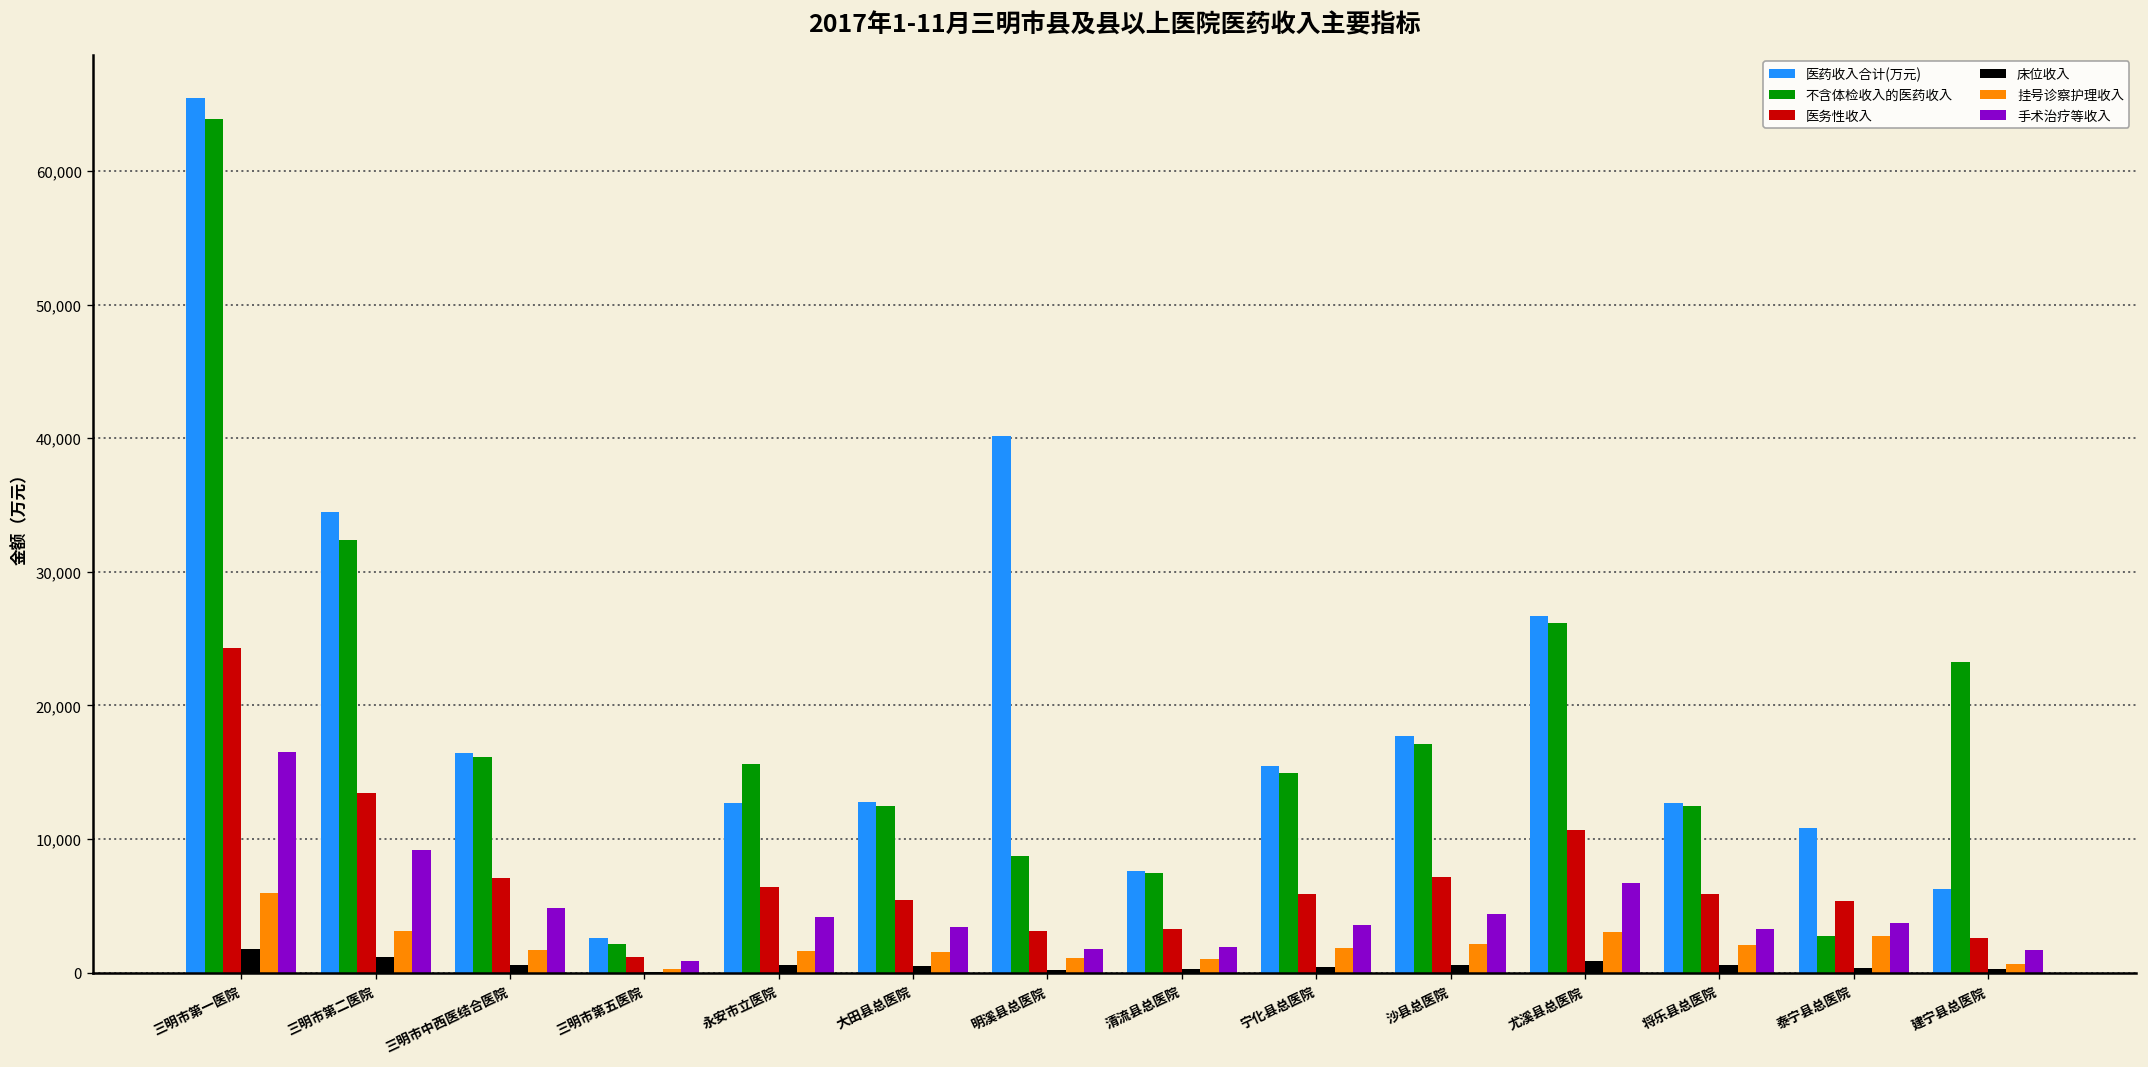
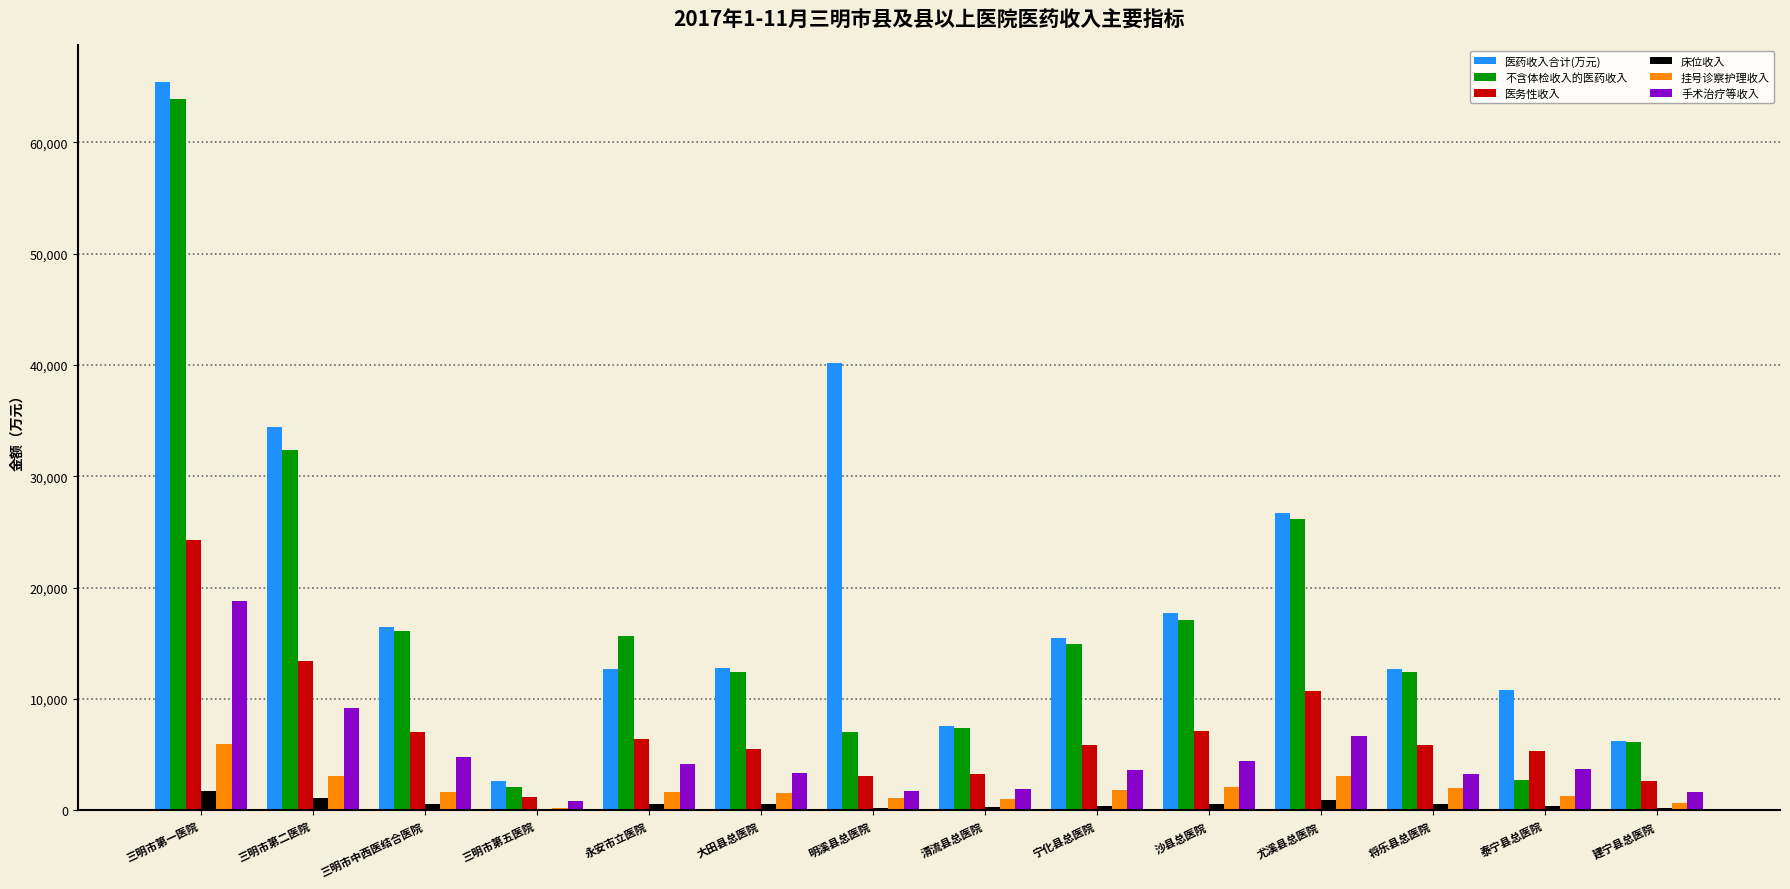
  {
    "医药收入合计(万元)": {
      "三明市第一医院": "65,400",
      "三明市第二医院": "34,400",
      "三明市中西医结合医院": "16,400",
      "三明市第五医院": "2,600",
      "永安市立医院": "12,700",
      "大田县总医院": "12,800",
      "明溪县总医院": "40,200",
      "清流县总医院": "7,600",
      "宁化县总医院": "15,500",
      "沙县总医院": "17,700",
      "尤溪县总医院": "26,700",
      "将乐县总医院": "12,700",
      "泰宁县总医院": "10,800",
      "建宁县总医院": "6,200"
    },
    "不含体检收入的医药收入": {
      "三明市第一医院": "63,900",
      "三明市第二医院": "32,400",
      "三明市中西医结合医院": "16,100",
      "三明市第五医院": "2,200",
      "永安市立医院": "15,600",
      "大田县总医院": "12,500",
-     "明溪县总医院": "8,800",
+     "明溪县总医院": "7,100",
      "清流县总医院": "7,400",
      "宁化县总医院": "14,900",
      "沙县总医院": "17,100",
      "尤溪县总医院": "26,200",
      "将乐县总医院": "12,500",
      "泰宁县总医院": "2,700",
-     "建宁县总医院": "23,300"
+     "建宁县总医院": "6,100"
    },
    "医务性收入": {
      "三明市第一医院": "24,300",
      "三明市第二医院": "13,500",
      "三明市中西医结合医院": "7,100",
      "三明市第五医院": "1,200",
      "永安市立医院": "6,400",
      "大田县总医院": "5,500",
      "明溪县总医院": "3,100",
      "清流县总医院": "3,300",
      "宁化县总医院": "5,900",
      "沙县总医院": "7,200",
      "尤溪县总医院": "10,700",
      "将乐县总医院": "5,900",
      "泰宁县总医院": "5,300",
      "建宁县总医院": "2,600"
    },
    "床位收入": {
      "三明市第一医院": "1,800",
      "三明市第二医院": "1,100",
      "三明市中西医结合医院": "600",
      "永安市立医院": "600",
      "大田县总医院": "500",
      "清流县总医院": "300",
      "宁化县总医院": "400",
      "沙县总医院": "600",
      "尤溪县总医院": "900",
      "将乐县总医院": "600",
      "泰宁县总医院": "400",
      "建宁县总医院": "300"
    },
    "挂号诊察护理收入": {
      "三明市第一医院": "6,000",
      "三明市第二医院": "3,100",
      "三明市中西医结合医院": "1,700",
      "三明市第五医院": "200",
      "永安市立医院": "1,600",
      "大田县总医院": "1,500",
      "明溪县总医院": "1,100",
      "清流县总医院": "1,000",
      "宁化县总医院": "1,900",
      "沙县总医院": "2,100",
      "尤溪县总医院": "3,100",
      "将乐县总医院": "2,000",
-     "泰宁县总医院": "2,700",
+     "泰宁县总医院": "1,300",
      "建宁县总医院": "700"
    },
    "手术治疗等收入": {
-     "三明市第一医院": "16,500",
+     "三明市第一医院": "18,800",
      "三明市第二医院": "9,200",
      "三明市中西医结合医院": "4,800",
      "三明市第五医院": "900",
      "永安市立医院": "4,200",
      "大田县总医院": "3,400",
      "明溪县总医院": "1,800",
      "清流县总医院": "2,000",
      "宁化县总医院": "3,600",
      "沙县总医院": "4,400",
      "尤溪县总医院": "6,700",
      "将乐县总医院": "3,300",
      "泰宁县总医院": "3,700",
      "建宁县总医院": "1,700"
    }
  }
